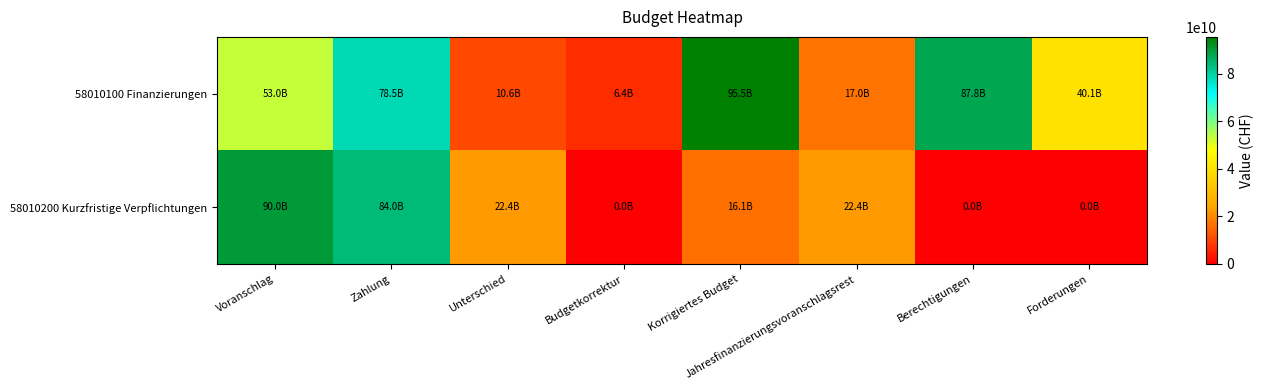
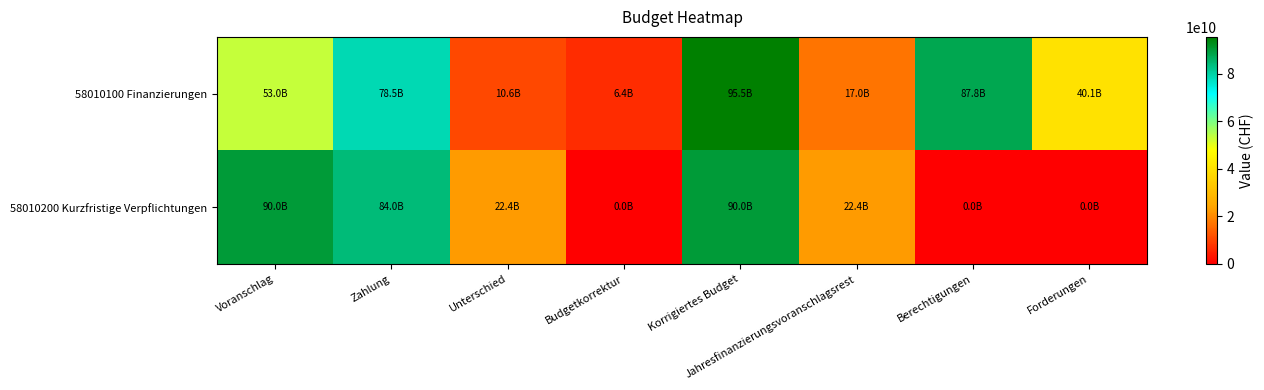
  {
    "58010100 Finanzierungen": {
      "Voranschlag": "53.0B",
      "Zahlung": "78.5B",
      "Unterschied": "10.6B",
      "Budgetkorrektur": "6.4B",
      "Korrigiertes Budget": "95.5B",
      "Jahresfinanzierungsvoranschlagsrest": "17.0B",
      "Berechtigungen": "87.8B",
      "Forderungen": "40.1B"
    },
    "58010200 Kurzfristige Verpflichtungen": {
      "Voranschlag": "90.0B",
      "Zahlung": "84.0B",
      "Unterschied": "22.4B",
      "Budgetkorrektur": "0.0B",
-     "Korrigiertes Budget": "16.1B",
+     "Korrigiertes Budget": "90.0B",
      "Jahresfinanzierungsvoranschlagsrest": "22.4B",
      "Berechtigungen": "0.0B",
      "Forderungen": "0.0B"
    }
  }
